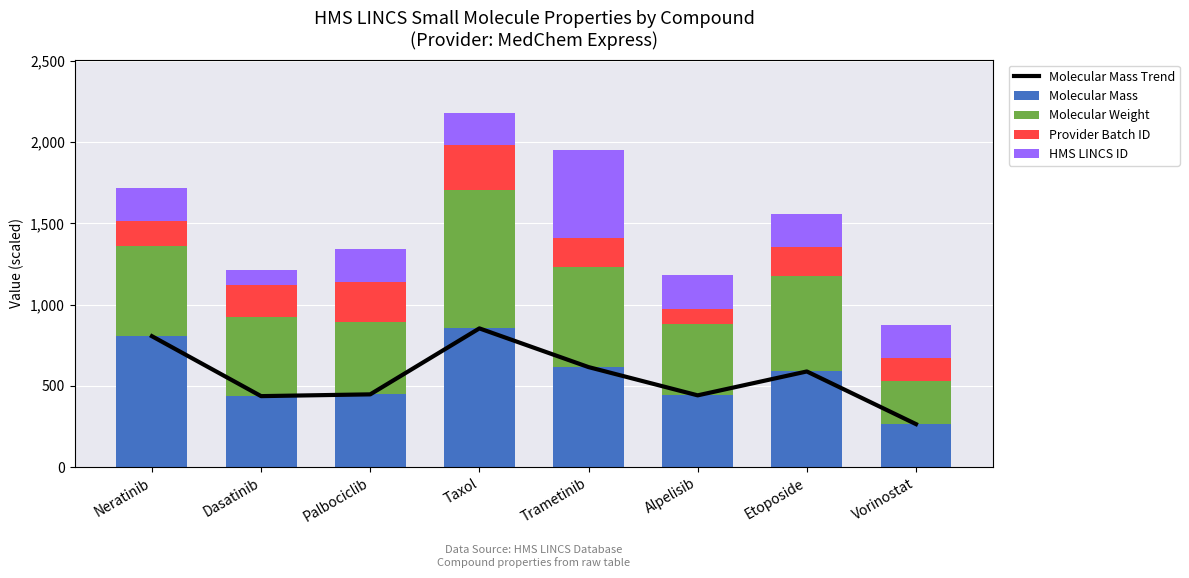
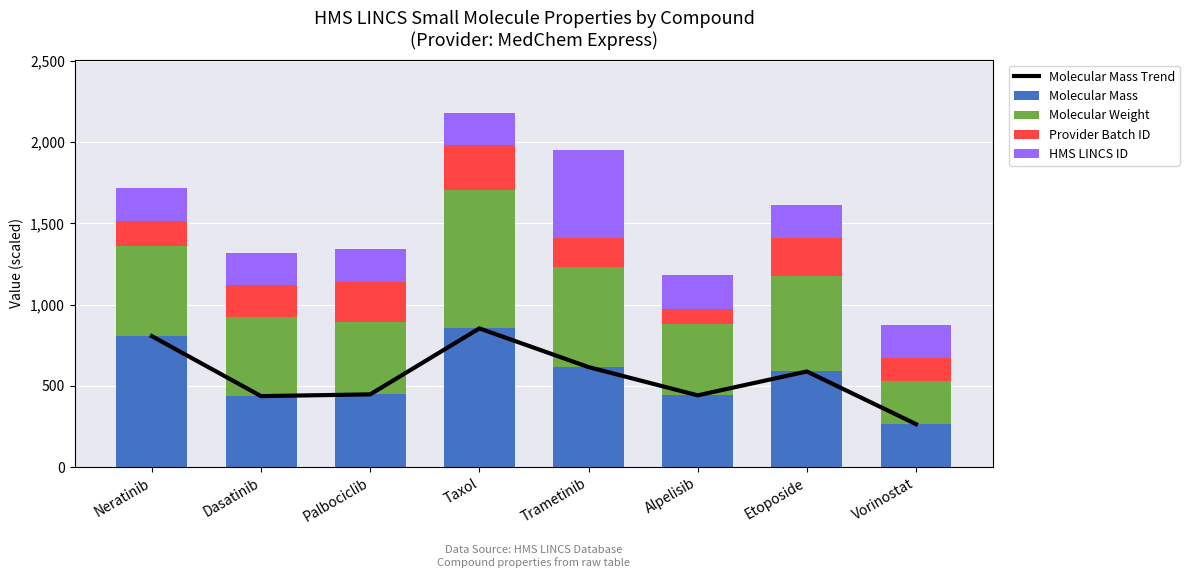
  {
    "Molecular Mass": {
      "Neratinib": 810,
      "Dasatinib": 440,
      "Palbociclib": 450,
      "Taxol": 850,
      "Trametinib": 620,
      "Alpelisib": 440,
      "Etoposide": 590,
      "Vorinostat": 260
    },
    "Molecular Weight": {
      "Neratinib": 560,
      "Dasatinib": 490,
      "Palbociclib": 450,
      "Taxol": 850,
      "Trametinib": 620,
      "Alpelisib": 440,
      "Etoposide": 590,
      "Vorinostat": 260
    },
    "Provider Batch ID": {
      "Neratinib": 150,
      "Dasatinib": 200,
      "Palbociclib": 250,
      "Taxol": 270,
      "Trametinib": 180,
      "Alpelisib": 90,
-     "Etoposide": 180,
+     "Etoposide": 230,
      "Vorinostat": 140
    },
    "HMS LINCS ID": {
      "Neratinib": 200,
-     "Dasatinib": 90,
+     "Dasatinib": 200,
      "Palbociclib": 200,
      "Taxol": 200,
      "Trametinib": 540,
      "Alpelisib": 200,
      "Etoposide": 210,
      "Vorinostat": 210
    }
  }
